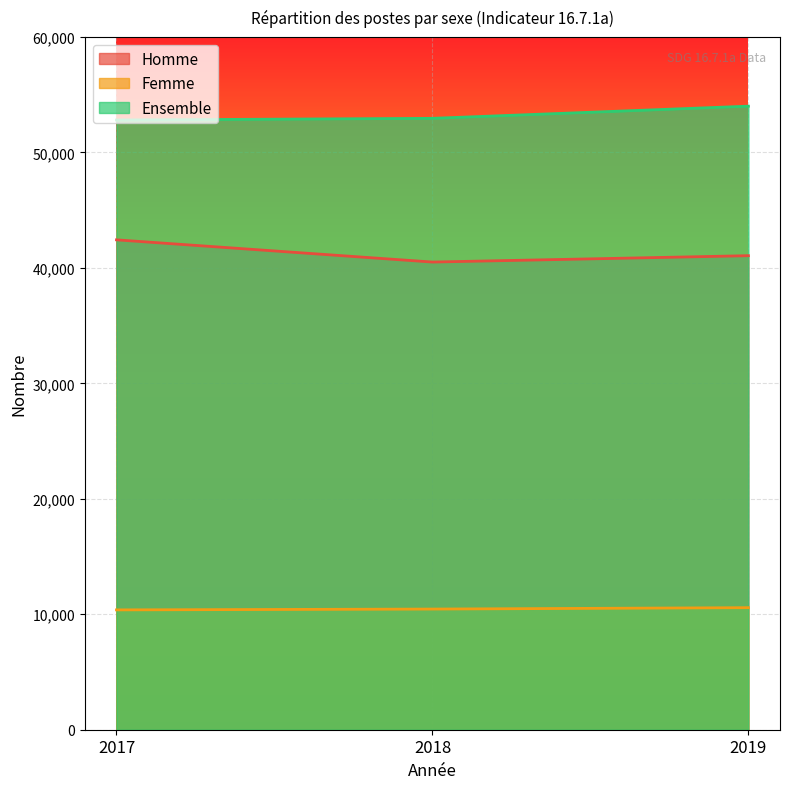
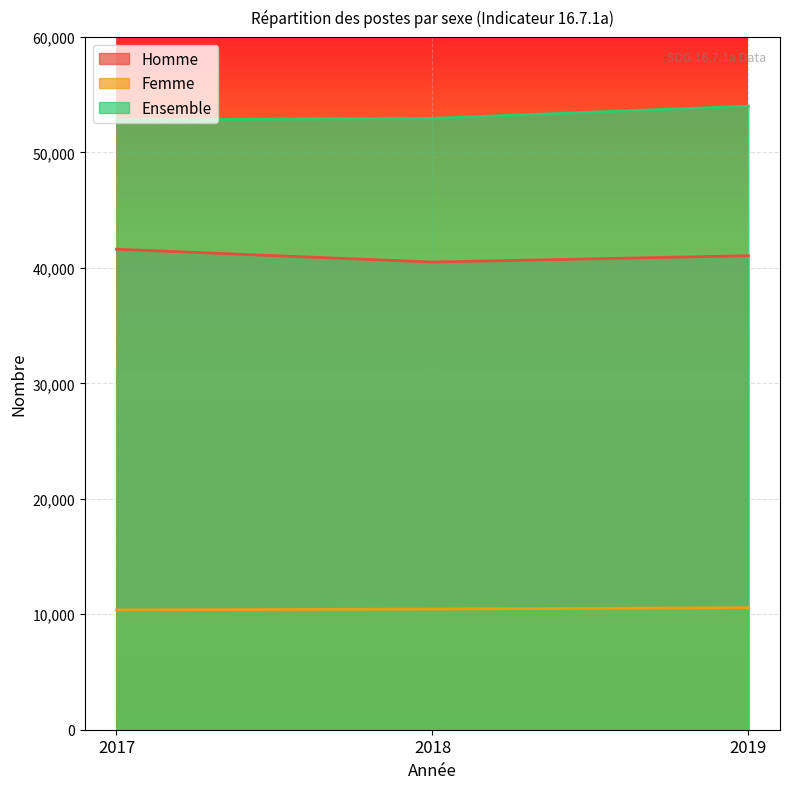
  {
    "Homme": {
-     "2017": "42,400",
+     "2017": "41,600",
      "2018": "40,500",
      "2019": "41,100"
    },
    "Femme": {
      "2017": "10,400",
      "2018": "10,500",
      "2019": "10,600"
    },
    "Ensemble": {
      "2018": "53,000",
      "2019": "54,000"
    }
  }
